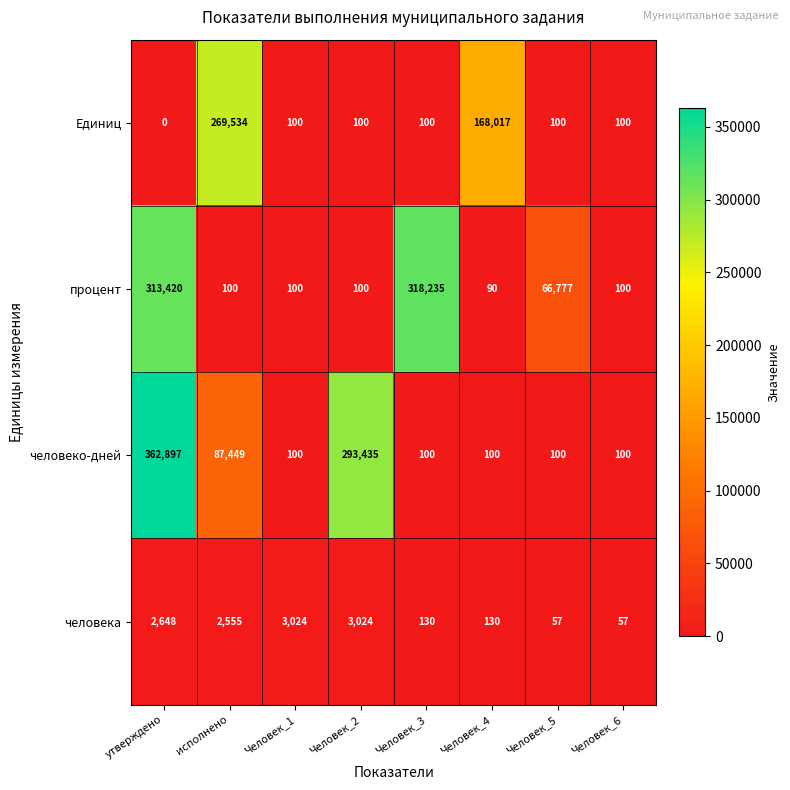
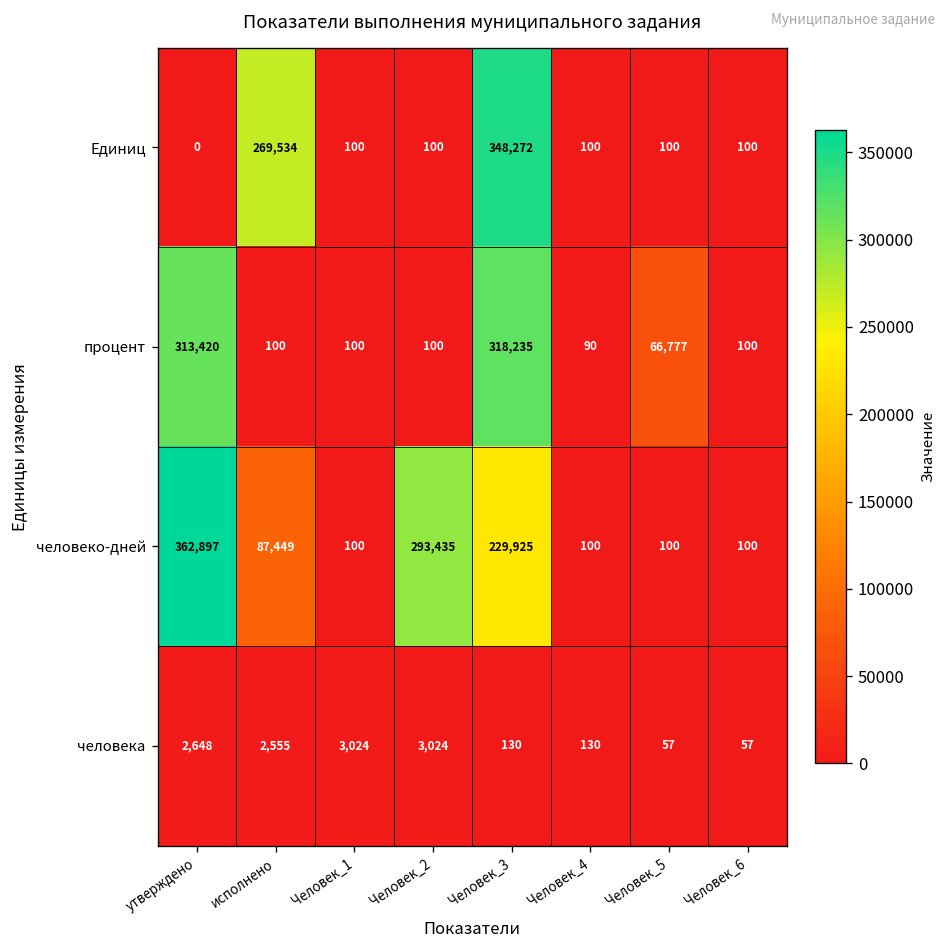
  {
    "Единиц": {
      "утверждено": "0",
      "исполнено": "269,534",
      "Человек_1": "100",
      "Человек_2": "100",
-     "Человек_3": "100",
-     "Человек_4": "168,017",
+     "Человек_3": "348,272",
+     "Человек_4": "100",
      "Человек_5": "100",
      "Человек_6": "100"
    },
    "процент": {
      "утверждено": "313,420",
      "исполнено": "100",
      "Человек_1": "100",
      "Человек_2": "100",
      "Человек_3": "318,235",
      "Человек_4": "90",
      "Человек_5": "66,777",
      "Человек_6": "100"
    },
    "человеко-дней": {
      "утверждено": "362,897",
      "исполнено": "87,449",
      "Человек_1": "100",
      "Человек_2": "293,435",
-     "Человек_3": "100",
+     "Человек_3": "229,925",
      "Человек_4": "100",
      "Человек_5": "100",
      "Человек_6": "100"
    },
    "человека": {
      "утверждено": "2,648",
      "исполнено": "2,555",
      "Человек_1": "3,024",
      "Человек_2": "3,024",
      "Человек_3": "130",
      "Человек_4": "130",
      "Человек_5": "57",
      "Человек_6": "57"
    }
  }
